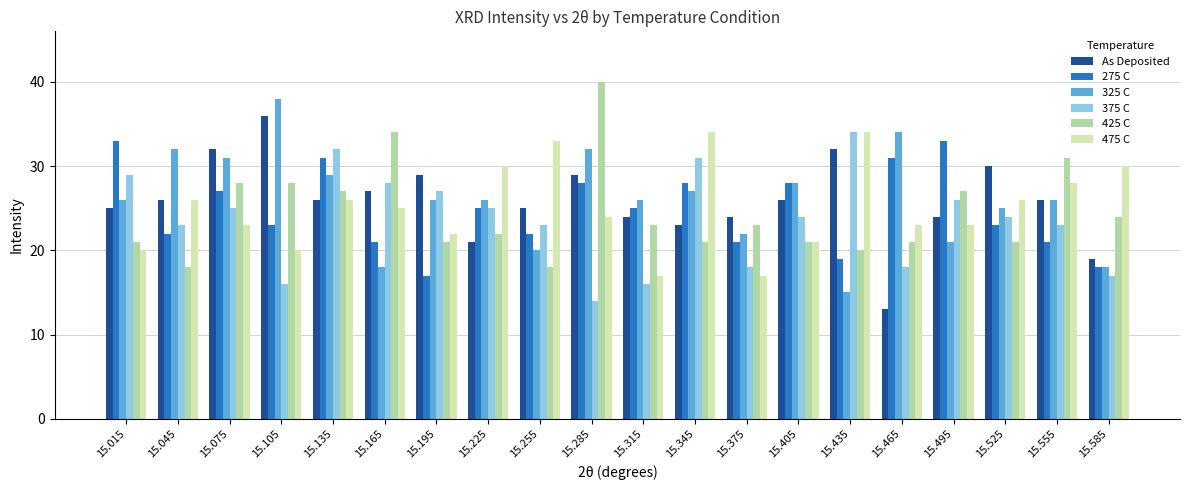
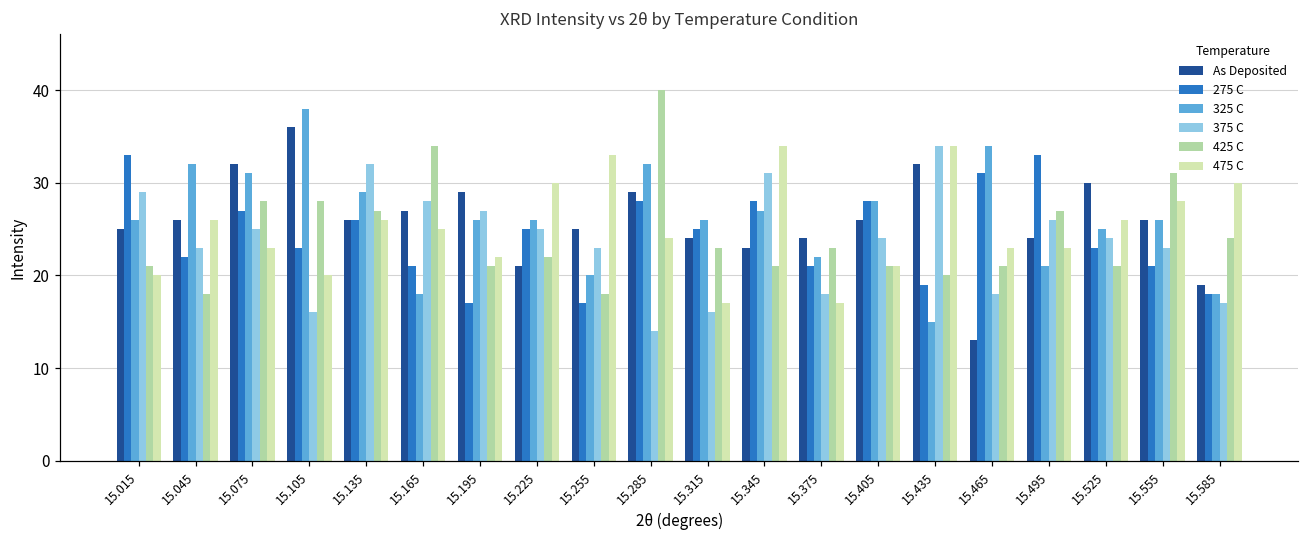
  {
    "As Deposited": {
      "15.015": 25,
      "15.045": 26,
      "15.075": 32,
      "15.105": 36,
      "15.135": 26,
      "15.165": 27,
      "15.195": 29,
      "15.225": 21,
      "15.255": 25,
      "15.285": 29,
      "15.315": 24,
      "15.345": 23,
      "15.375": 24,
      "15.405": 26,
      "15.435": 32,
      "15.465": 13,
      "15.495": 24,
      "15.525": 30,
      "15.555": 26,
      "15.585": 19
    },
    "275 C": {
      "15.015": 33,
      "15.045": 22,
      "15.075": 27,
      "15.105": 23,
-     "15.135": 31,
+     "15.135": 26,
      "15.165": 21,
      "15.195": 17,
      "15.225": 25,
-     "15.255": 22,
+     "15.255": 17,
      "15.285": 28,
      "15.315": 25,
      "15.345": 28,
      "15.375": 21,
      "15.405": 28,
      "15.435": 19,
      "15.465": 31,
      "15.495": 33,
      "15.525": 23,
      "15.555": 21,
      "15.585": 18
    },
    "325 C": {
      "15.015": 26,
      "15.045": 32,
      "15.075": 31,
      "15.105": 38,
      "15.135": 29,
      "15.165": 18,
      "15.195": 26,
      "15.225": 26,
      "15.255": 20,
      "15.285": 32,
      "15.315": 26,
      "15.345": 27,
      "15.375": 22,
      "15.405": 28,
      "15.435": 15,
      "15.465": 34,
      "15.495": 21,
      "15.525": 25,
      "15.555": 26,
      "15.585": 18
    },
    "375 C": {
      "15.015": 29,
      "15.045": 23,
      "15.075": 25,
      "15.105": 16,
      "15.135": 32,
      "15.165": 28,
      "15.195": 27,
      "15.225": 25,
      "15.255": 23,
      "15.285": 14,
      "15.315": 16,
      "15.345": 31,
      "15.375": 18,
      "15.405": 24,
      "15.435": 34,
      "15.465": 18,
      "15.495": 26,
      "15.525": 24,
      "15.555": 23,
      "15.585": 17
    }
  }
